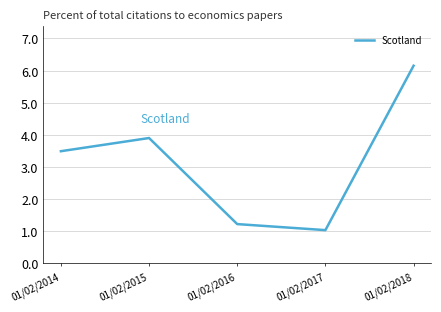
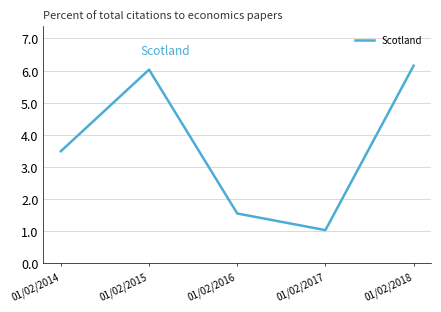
  {
    "01/02/2014": 3.5,
-   "01/02/2015": 3.9,
-   "01/02/2016": 1.2,
+   "01/02/2015": 6.0,
+   "01/02/2016": 1.5,
    "01/02/2017": 1.0,
    "01/02/2018": 6.2
  }
